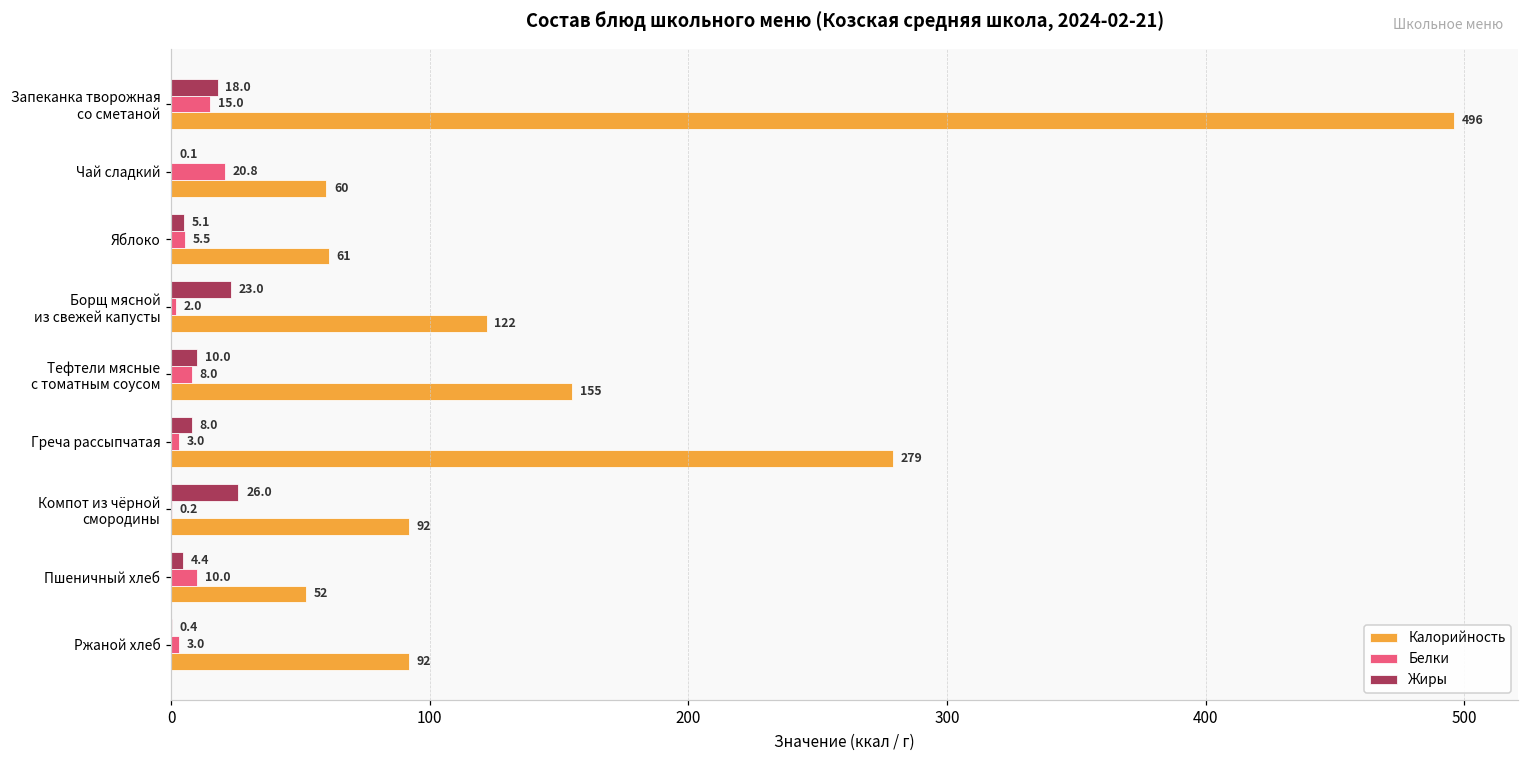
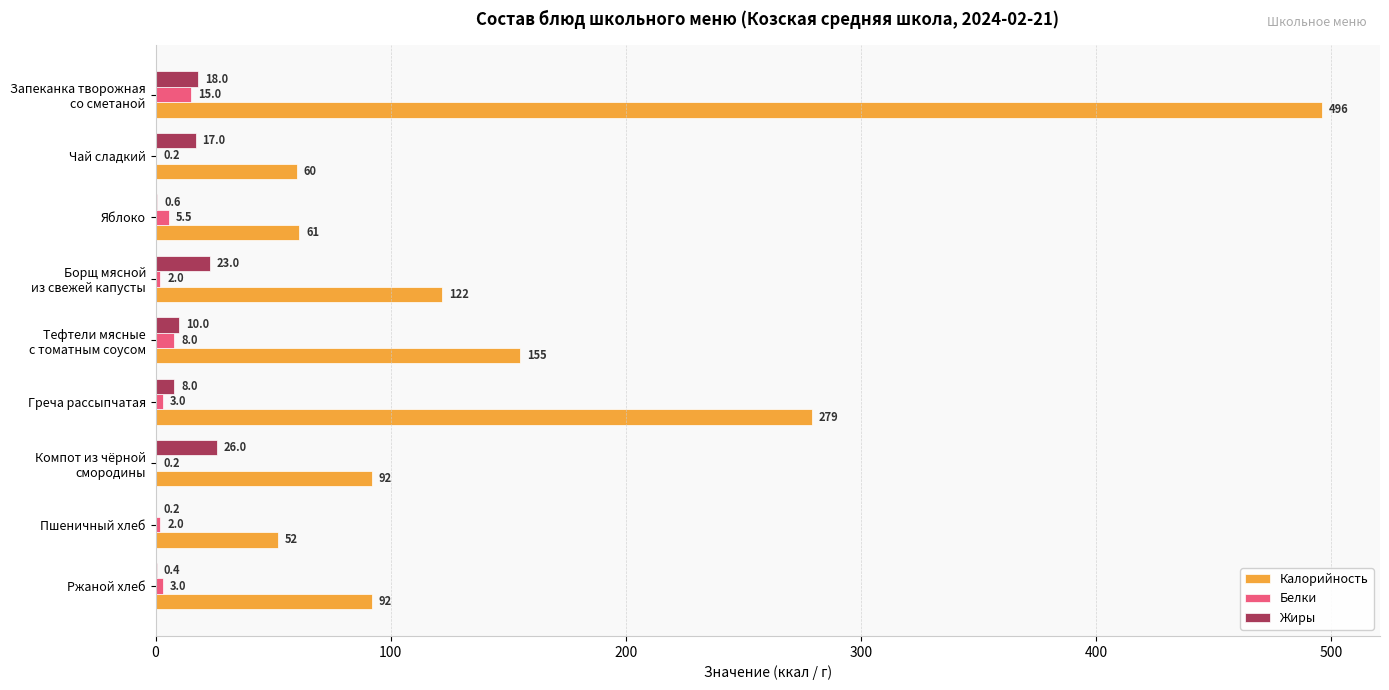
  {
    "Калорийность": {
      "Запеканка творожная со сметаной": 496,
      "Чай сладкий": 60,
      "Яблоко": 61,
      "Борщ мясной из свежей капусты": 122,
      "Тефтели мясные с томатным соусом": 155,
      "Греча рассыпчатая": 279,
      "Компот из чёрной смородины": 92,
      "Пшеничный хлеб": 52,
      "Ржаной хлеб": 92
    },
    "Белки": {
      "Запеканка творожная со сметаной": 15.0,
-     "Чай сладкий": 20.8,
+     "Чай сладкий": 0.2,
      "Яблоко": 5.5,
      "Борщ мясной из свежей капусты": 2.0,
      "Тефтели мясные с томатным соусом": 8.0,
      "Греча рассыпчатая": 3.0,
      "Компот из чёрной смородины": 0.2,
-     "Пшеничный хлеб": 10.0,
+     "Пшеничный хлеб": 2.0,
      "Ржаной хлеб": 3.0
    },
    "Жиры": {
      "Запеканка творожная со сметаной": 18.0,
-     "Чай сладкий": 0.1,
-     "Яблоко": 5.1,
+     "Чай сладкий": 17.0,
+     "Яблоко": 0.6,
      "Борщ мясной из свежей капусты": 23.0,
      "Тефтели мясные с томатным соусом": 10.0,
      "Греча рассыпчатая": 8.0,
      "Компот из чёрной смородины": 26.0,
-     "Пшеничный хлеб": 4.4,
+     "Пшеничный хлеб": 0.2,
      "Ржаной хлеб": 0.4
    }
  }
